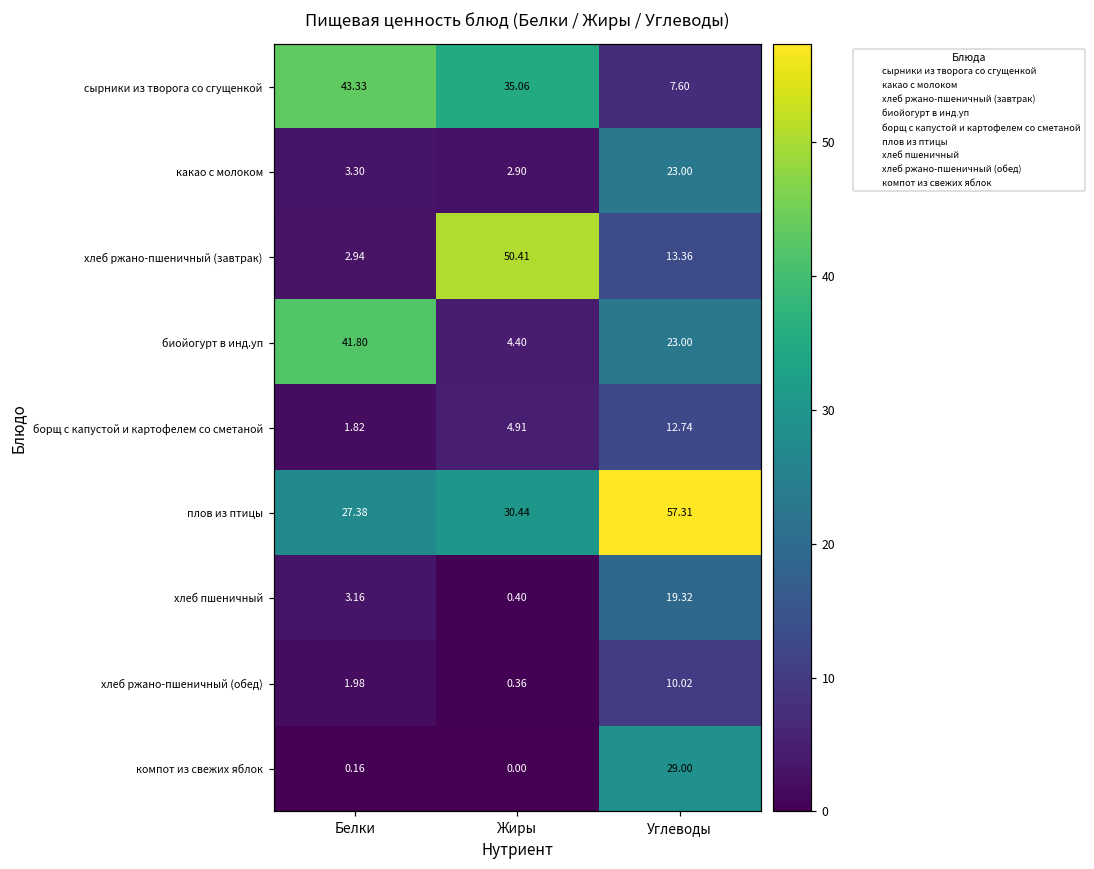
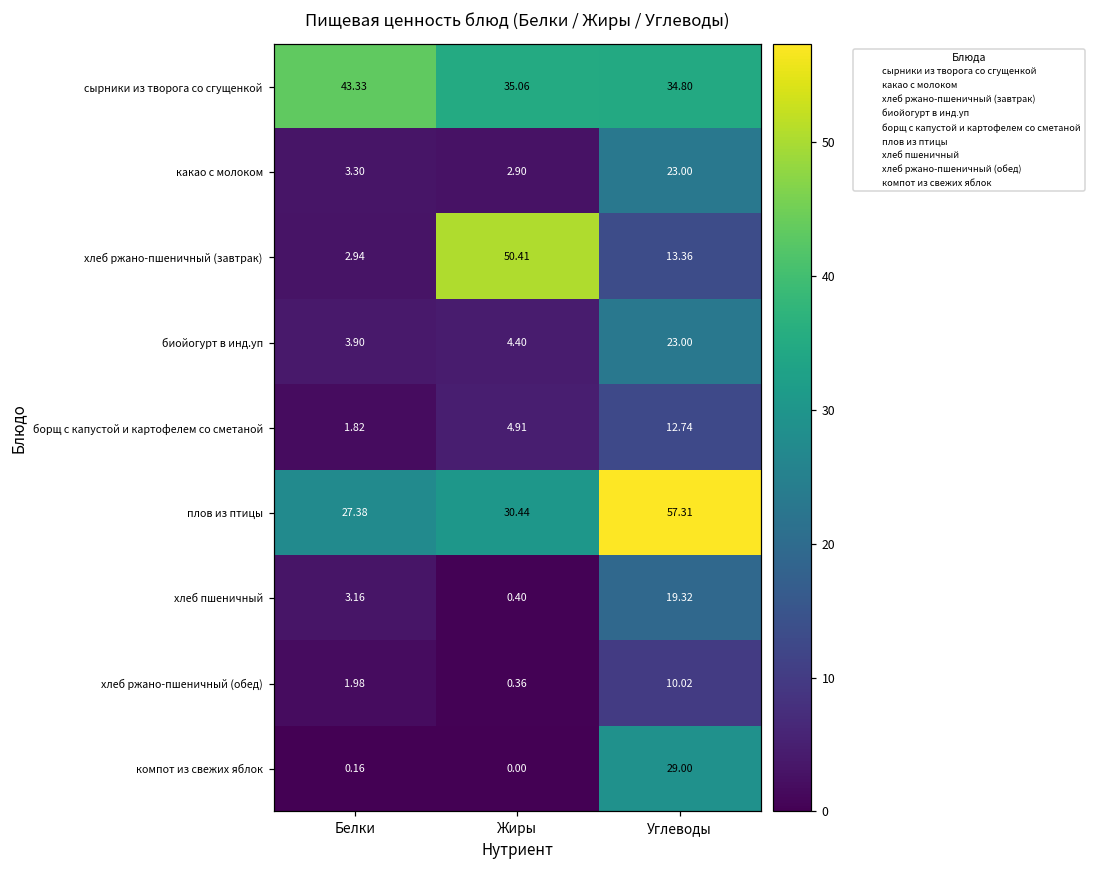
  {
    "сырники из творога со сгущенкой": {
      "Белки": 43.33,
      "Жиры": 35.06,
-     "Углеводы": 7.60
+     "Углеводы": 34.80
    },
    "какао с молоком": {
      "Белки": 3.30,
      "Жиры": 2.90,
      "Углеводы": 23.00
    },
    "хлеб ржано-пшеничный (завтрак)": {
      "Белки": 2.94,
      "Жиры": 50.41,
      "Углеводы": 13.36
    },
    "биойогурт в инд.уп": {
-     "Белки": 41.80,
+     "Белки": 3.90,
      "Жиры": 4.40,
      "Углеводы": 23.00
    },
    "борщ с капустой и картофелем со сметаной": {
      "Белки": 1.82,
      "Жиры": 4.91,
      "Углеводы": 12.74
    },
    "плов из птицы": {
      "Белки": 27.38,
      "Жиры": 30.44,
      "Углеводы": 57.31
    },
    "хлеб пшеничный": {
      "Белки": 3.16,
      "Жиры": 0.40,
      "Углеводы": 19.32
    },
    "хлеб ржано-пшеничный (обед)": {
      "Белки": 1.98,
      "Жиры": 0.36,
      "Углеводы": 10.02
    },
    "компот из свежих яблок": {
      "Белки": 0.16,
      "Жиры": 0.00,
      "Углеводы": 29.00
    }
  }
